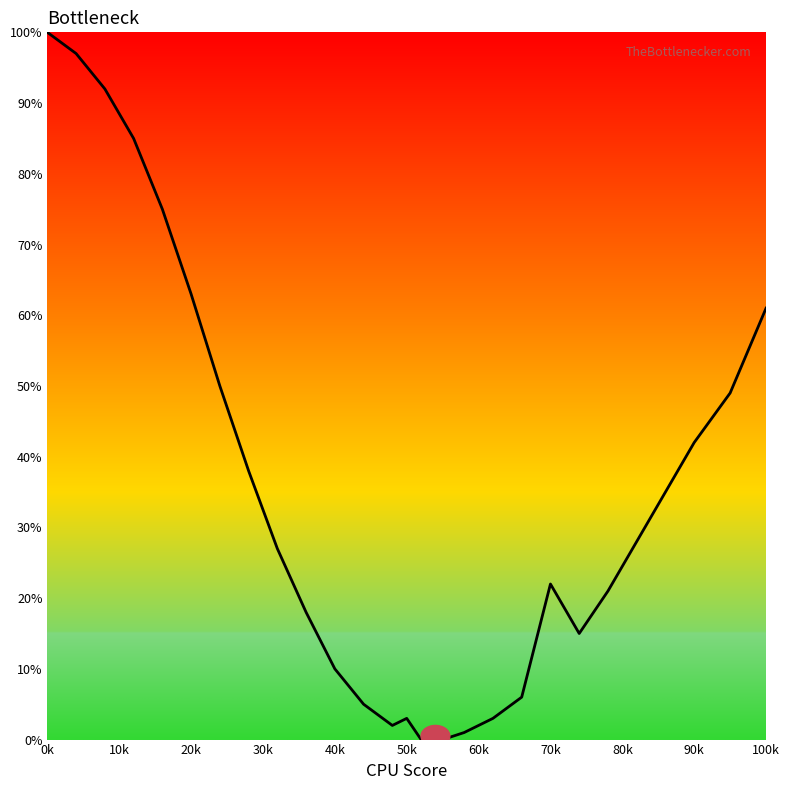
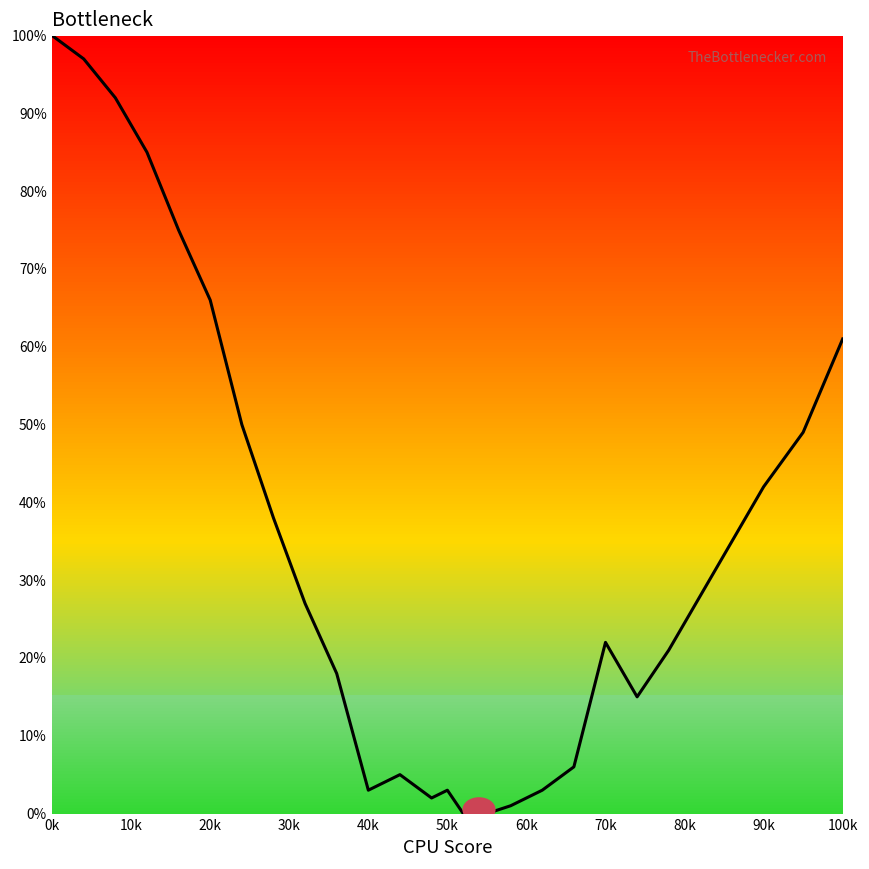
  {
    "0k": "100%",
-   "20k": "63%",
-   "40k": "10%",
+   "20k": "66%",
+   "40k": "3%",
    "50k": "3%",
    "70k": "22%",
    "90k": "42%",
    "100k": "61%"
  }
